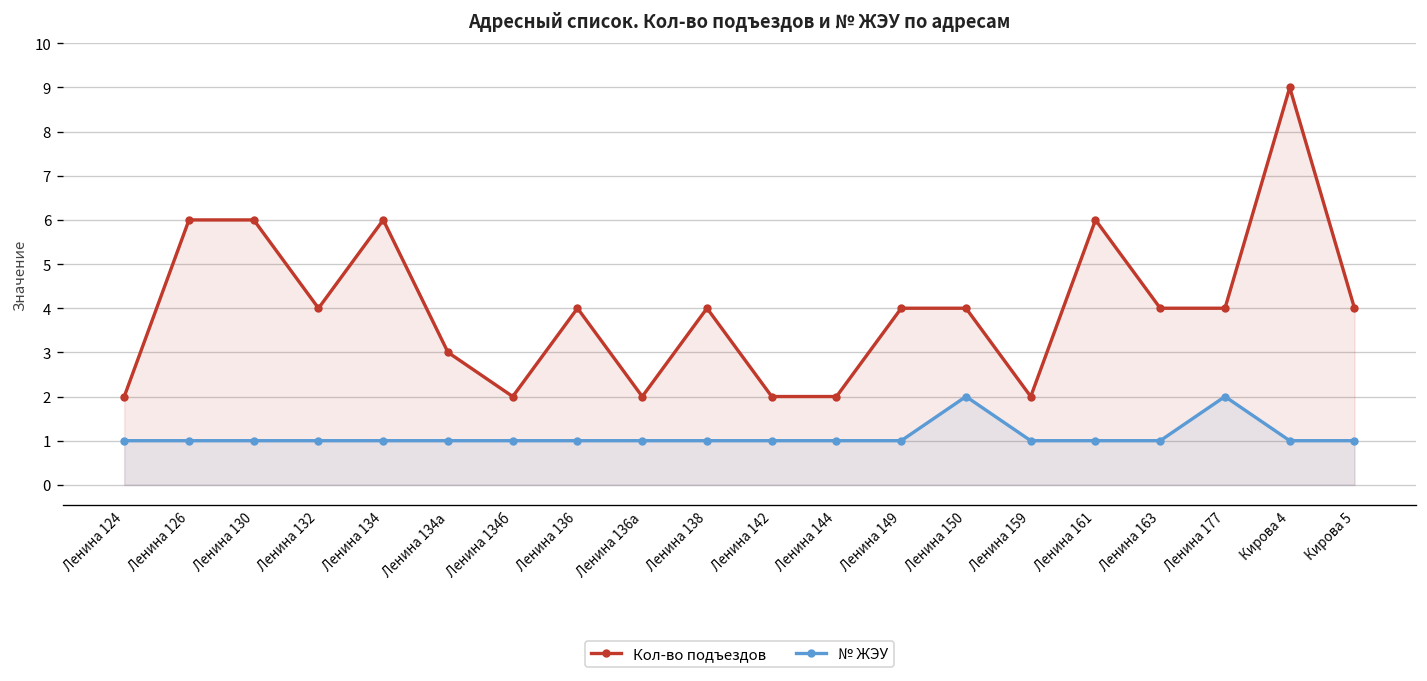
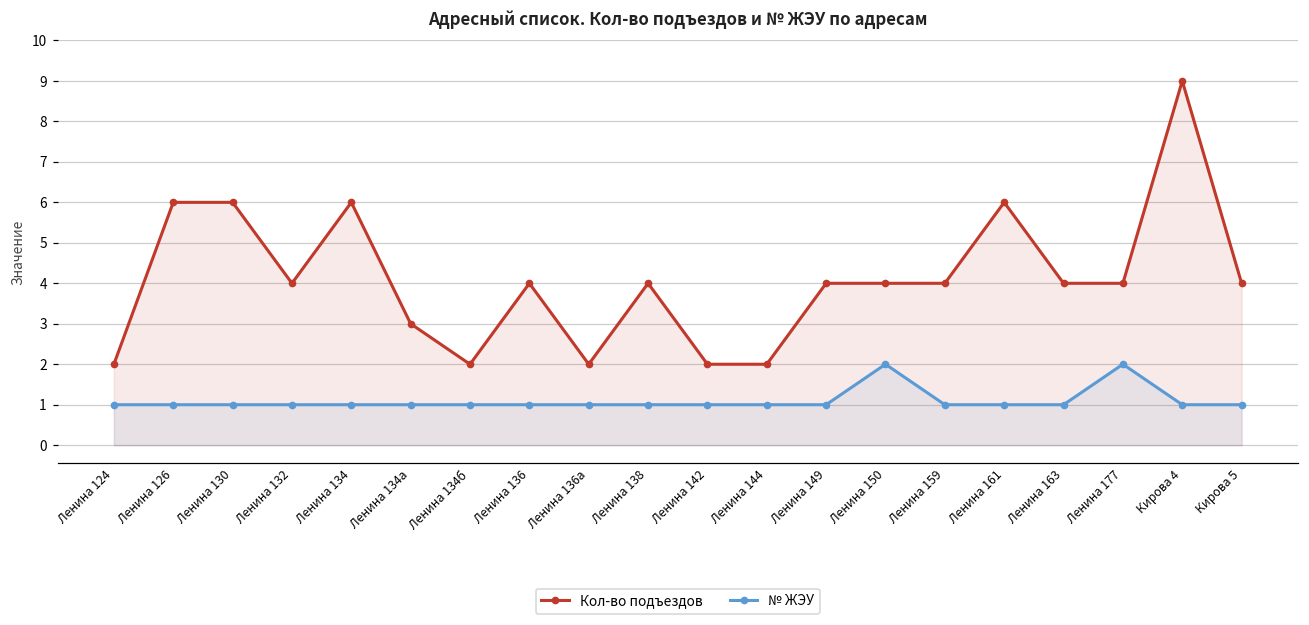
  {
    "Кол-во подъездов": {
      "Ленина 124": 2,
      "Ленина 126": 6,
      "Ленина 130": 6,
      "Ленина 132": 4,
      "Ленина 134": 6,
      "Ленина 134а": 3,
      "Ленина 134б": 2,
      "Ленина 136": 4,
      "Ленина 136а": 2,
      "Ленина 138": 4,
      "Ленина 142": 2,
      "Ленина 144": 2,
      "Ленина 149": 4,
      "Ленина 150": 4,
-     "Ленина 159": 2,
+     "Ленина 159": 4,
      "Ленина 161": 6,
      "Ленина 163": 4,
      "Ленина 177": 4,
      "Кирова 4": 9,
      "Кирова 5": 4
    },
    "№ ЖЭУ": {
      "Ленина 124": 1,
      "Ленина 126": 1,
      "Ленина 130": 1,
      "Ленина 132": 1,
      "Ленина 134": 1,
      "Ленина 134а": 1,
      "Ленина 134б": 1,
      "Ленина 136": 1,
      "Ленина 136а": 1,
      "Ленина 138": 1,
      "Ленина 142": 1,
      "Ленина 144": 1,
      "Ленина 149": 1,
      "Ленина 150": 2,
      "Ленина 159": 1,
      "Ленина 161": 1,
      "Ленина 163": 1,
      "Ленина 177": 2,
      "Кирова 4": 1,
      "Кирова 5": 1
    }
  }
